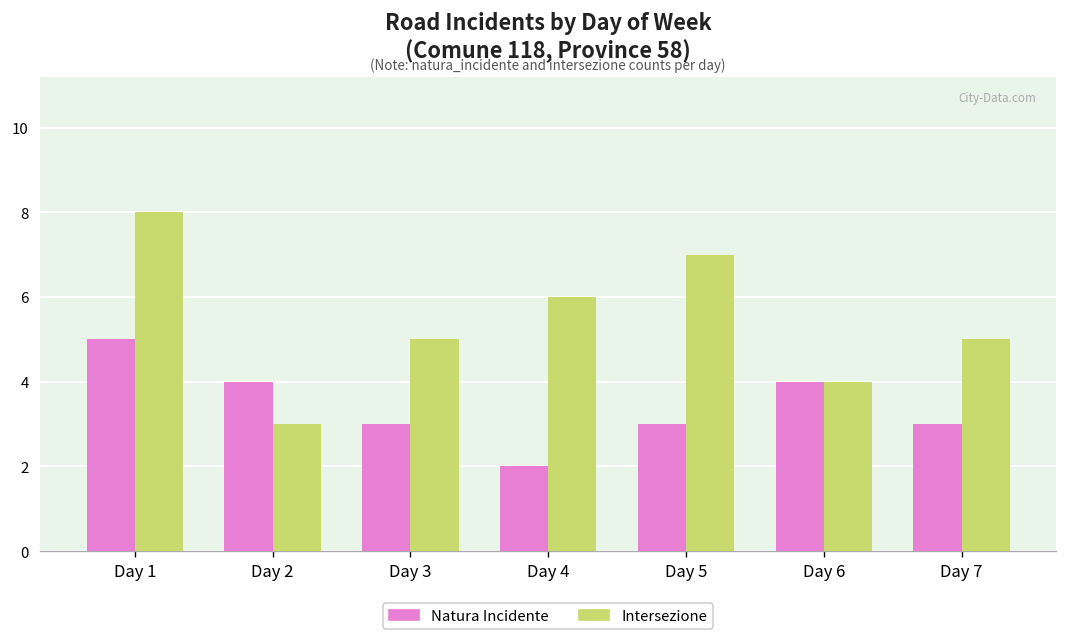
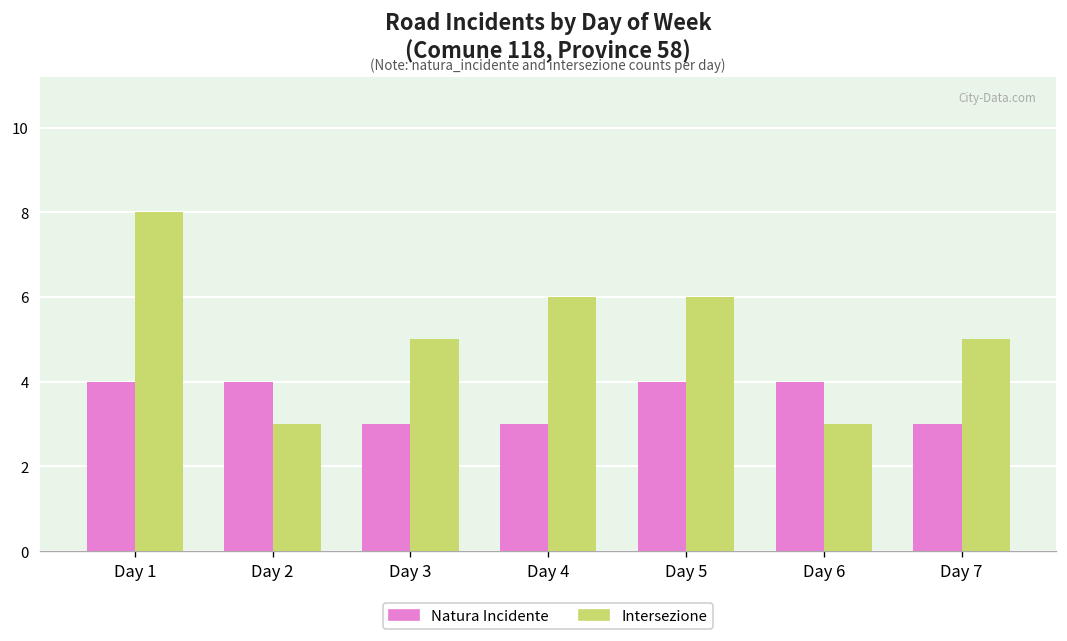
  {
    "Natura Incidente": {
-     "Day 1": 5,
+     "Day 1": 4,
      "Day 2": 4,
      "Day 3": 3,
-     "Day 4": 2,
-     "Day 5": 3,
+     "Day 4": 3,
+     "Day 5": 4,
      "Day 6": 4,
      "Day 7": 3
    },
    "Intersezione": {
      "Day 1": 8,
      "Day 2": 3,
      "Day 3": 5,
      "Day 4": 6,
-     "Day 5": 7,
-     "Day 6": 4,
+     "Day 5": 6,
+     "Day 6": 3,
      "Day 7": 5
    }
  }
